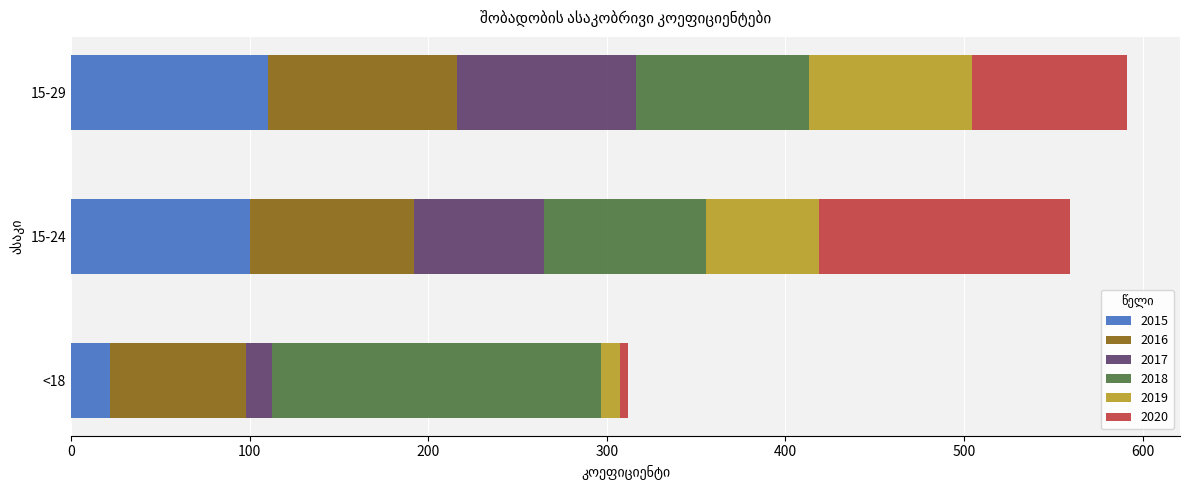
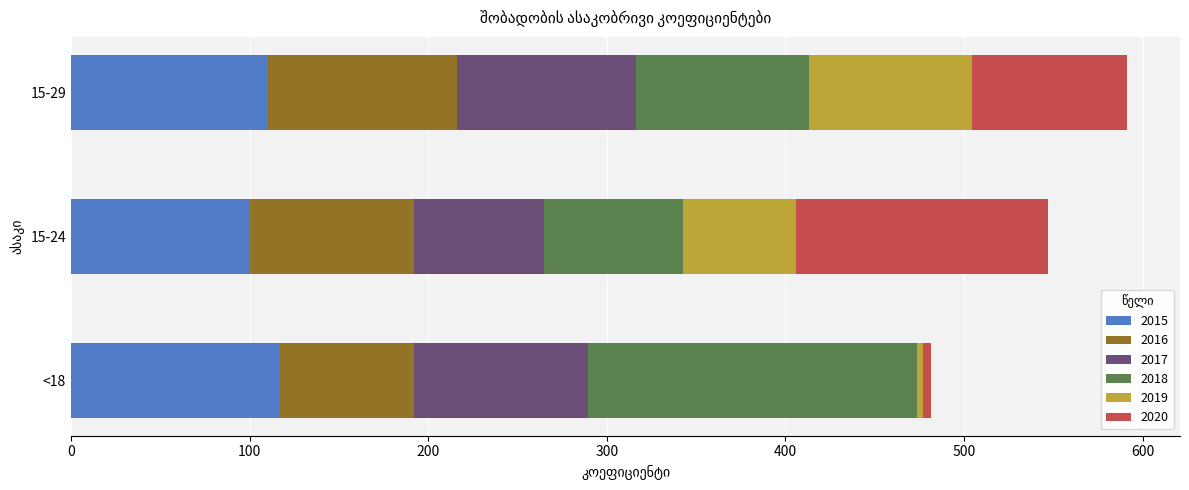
  {
    "2015": {
      "15-29": 111,
      "15-24": 100,
-     "<18": 22
+     "<18": 117
    },
    "2016": {
      "15-29": 106,
      "15-24": 92,
      "<18": 76
    },
    "2017": {
      "15-29": 101,
      "15-24": 73,
-     "<18": 14
+     "<18": 97
    },
    "2018": {
      "15-29": 97,
-     "15-24": 91,
+     "15-24": 78,
      "<18": 184
    },
    "2019": {
      "15-29": 91,
      "15-24": 63,
-     "<18": 11
+     "<18": 4
    },
    "2020": {
      "15-29": 87,
      "15-24": 141,
      "<18": 5
    }
  }
